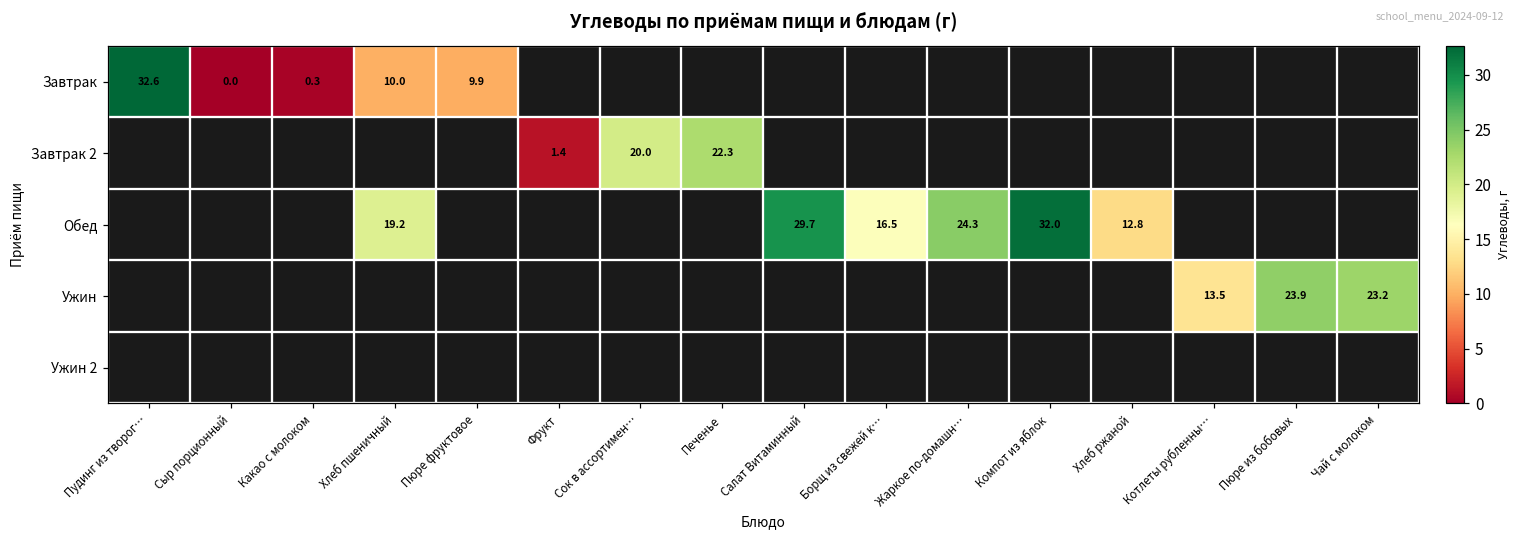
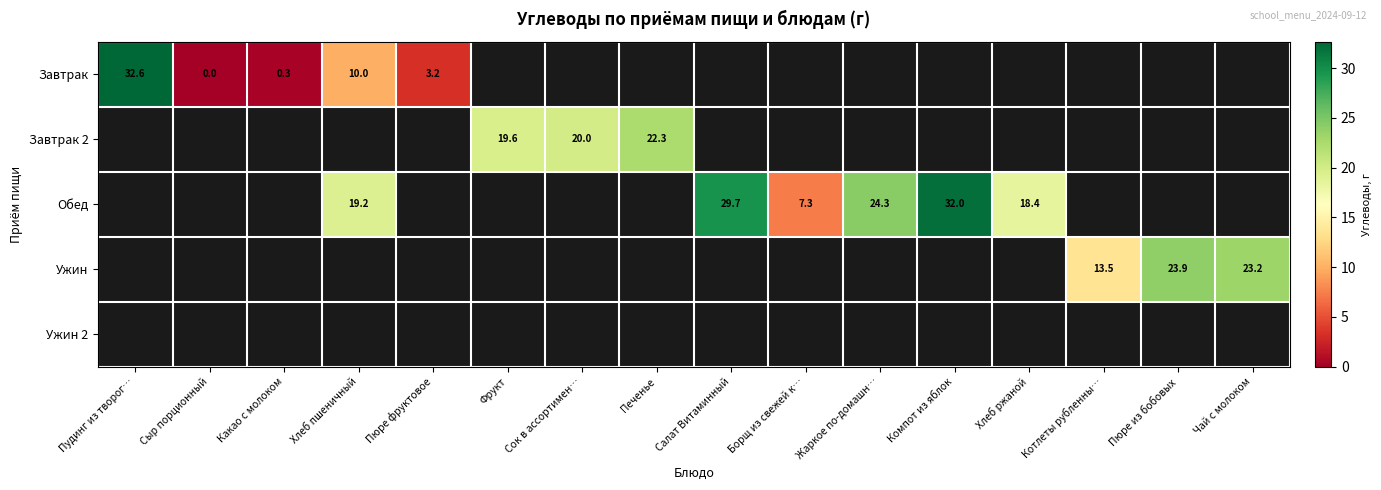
  {
    "Завтрак": {
      "Пудинг из творог…": 32.6,
      "Сыр порционный": 0.0,
      "Какао с молоком": 0.3,
      "Хлеб пшеничный": 10.0,
-     "Пюре фруктовое": 9.9
+     "Пюре фруктовое": 3.2
    },
    "Завтрак 2": {
-     "Фрукт": 1.4,
+     "Фрукт": 19.6,
      "Сок в ассортимен…": 20.0,
      "Печенье": 22.3
    },
    "Обед": {
      "Хлеб пшеничный": 19.2,
      "Салат Витаминный": 29.7,
-     "Борщ из свежей к…": 16.5,
+     "Борщ из свежей к…": 7.3,
      "Жаркое по-домашн…": 24.3,
      "Компот из яблок": 32.0,
-     "Хлеб ржаной": 12.8
+     "Хлеб ржаной": 18.4
    },
    "Ужин": {
      "Котлеты рубленны…": 13.5,
      "Пюре из бобовых": 23.9,
      "Чай с молоком": 23.2
    }
  }
